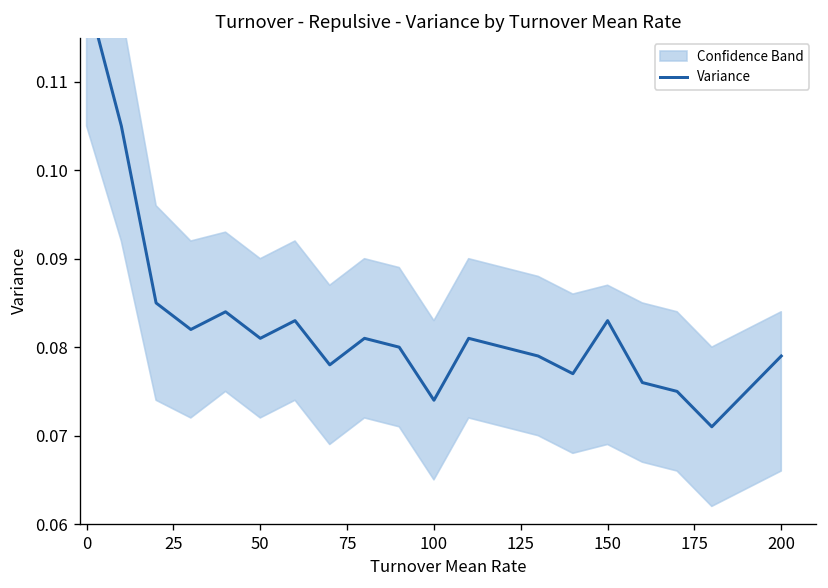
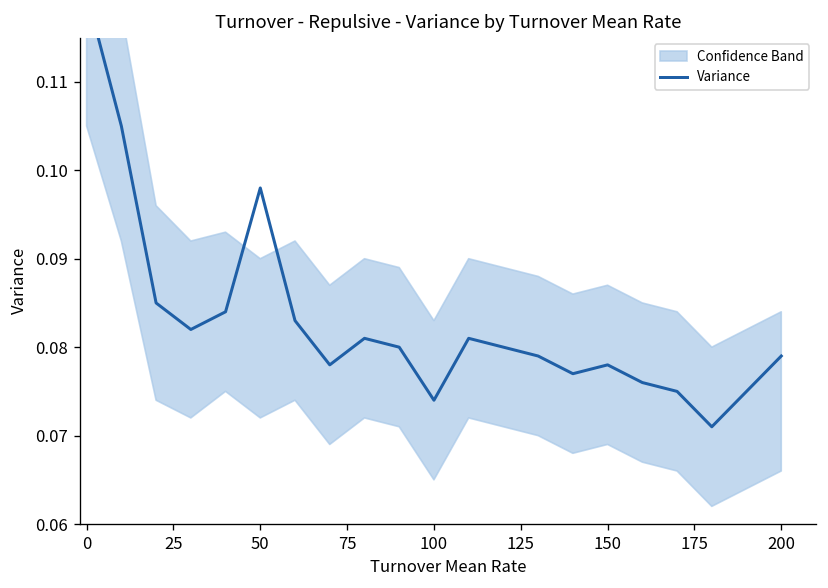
  {
    "Variance": {
-     "50": 0.081,
+     "50": 0.098,
      "100": 0.074,
-     "150": 0.083,
+     "150": 0.078,
      "200": 0.079
    }
  }
